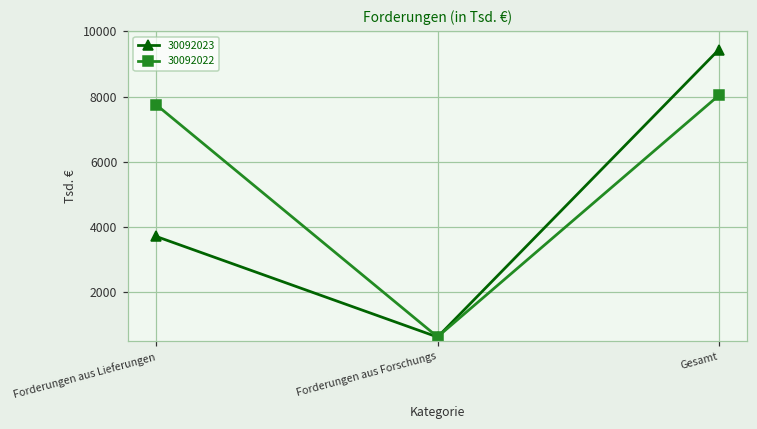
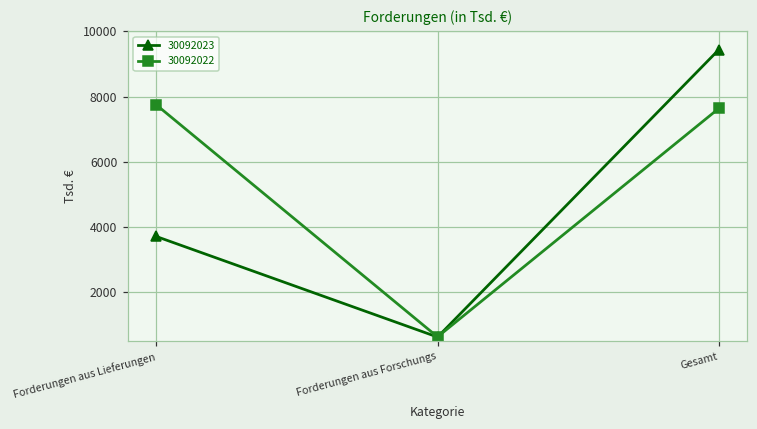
  {
    "30092023": {
      "Forderungen aus Lieferungen": 3700,
      "Gesamt": 9400
    },
    "30092022": {
      "Forderungen aus Lieferungen": 7700,
-     "Gesamt": 8000
+     "Gesamt": 7600
    }
  }
